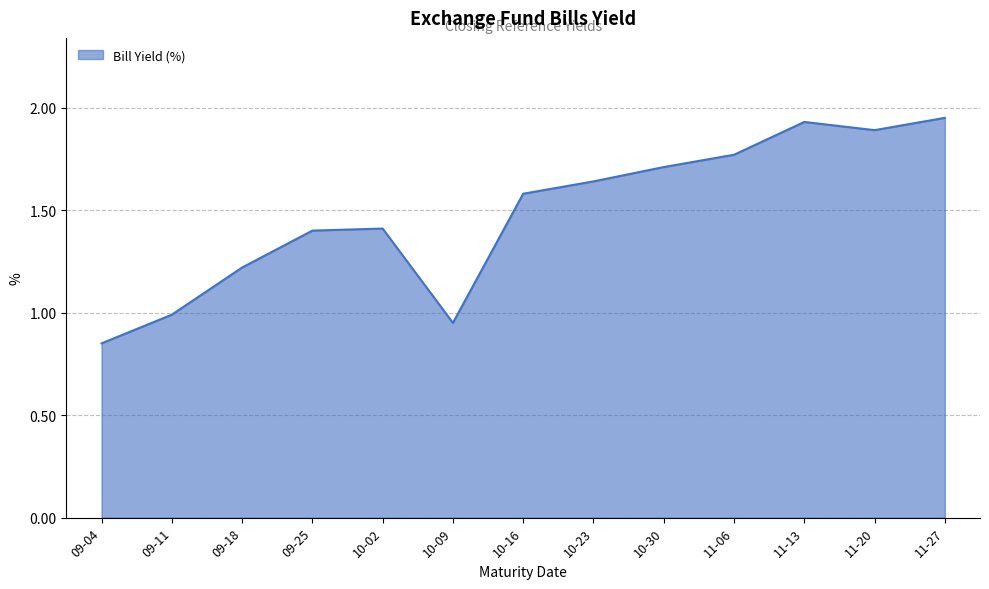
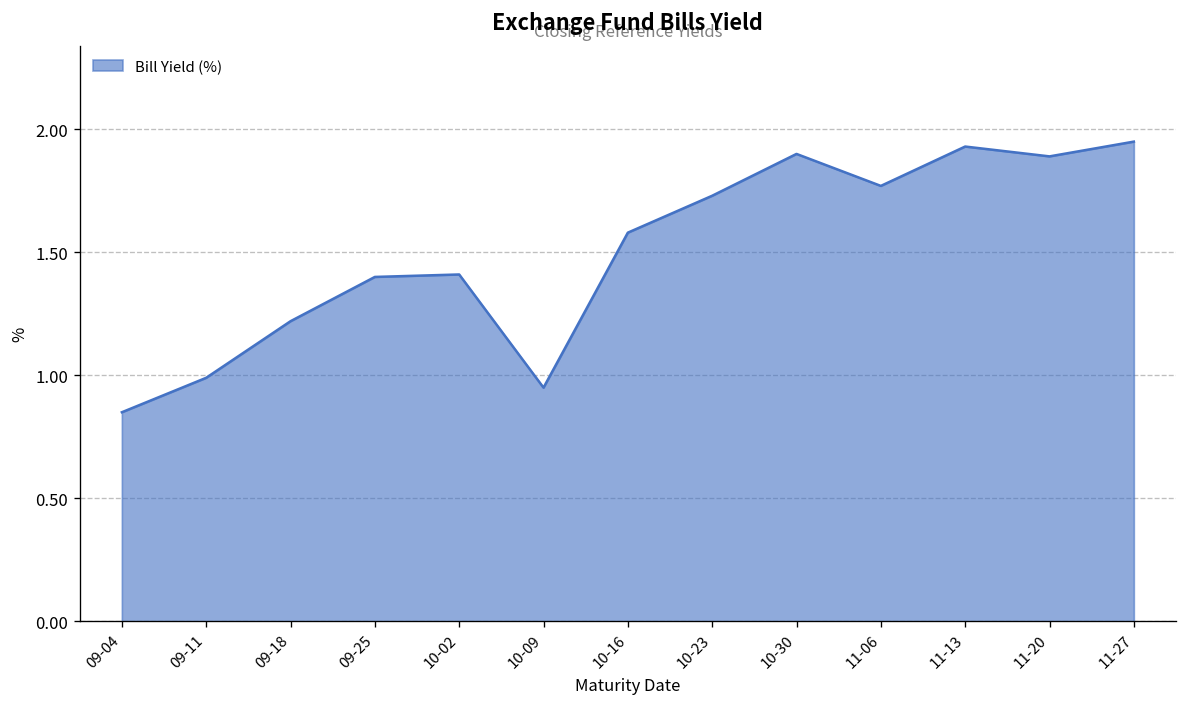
  {
    "09-04": 0.85,
    "09-11": 0.99,
    "09-18": 1.22,
    "09-25": 1.40,
    "10-02": 1.41,
    "10-09": 0.95,
    "10-16": 1.58,
-   "10-23": 1.64,
-   "10-30": 1.71,
+   "10-23": 1.73,
+   "10-30": 1.90,
    "11-06": 1.77,
    "11-13": 1.93,
    "11-20": 1.89,
    "11-27": 1.95
  }
